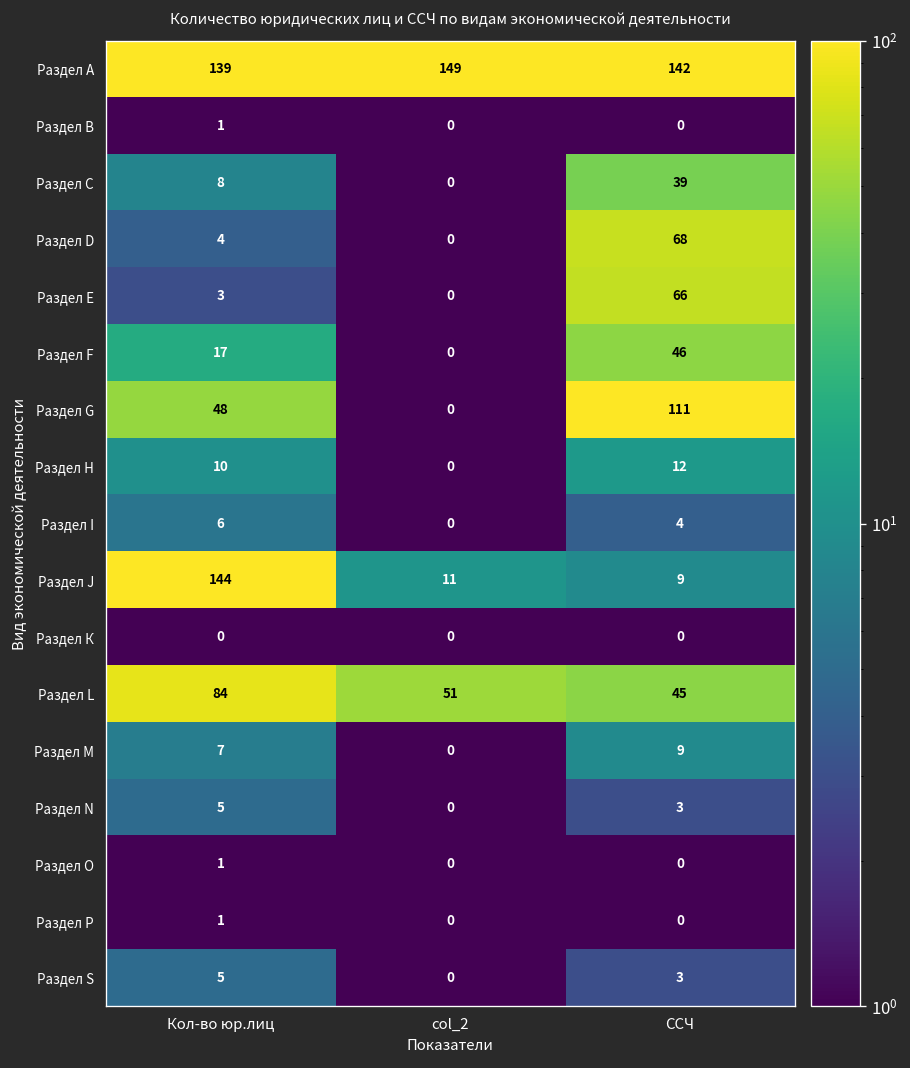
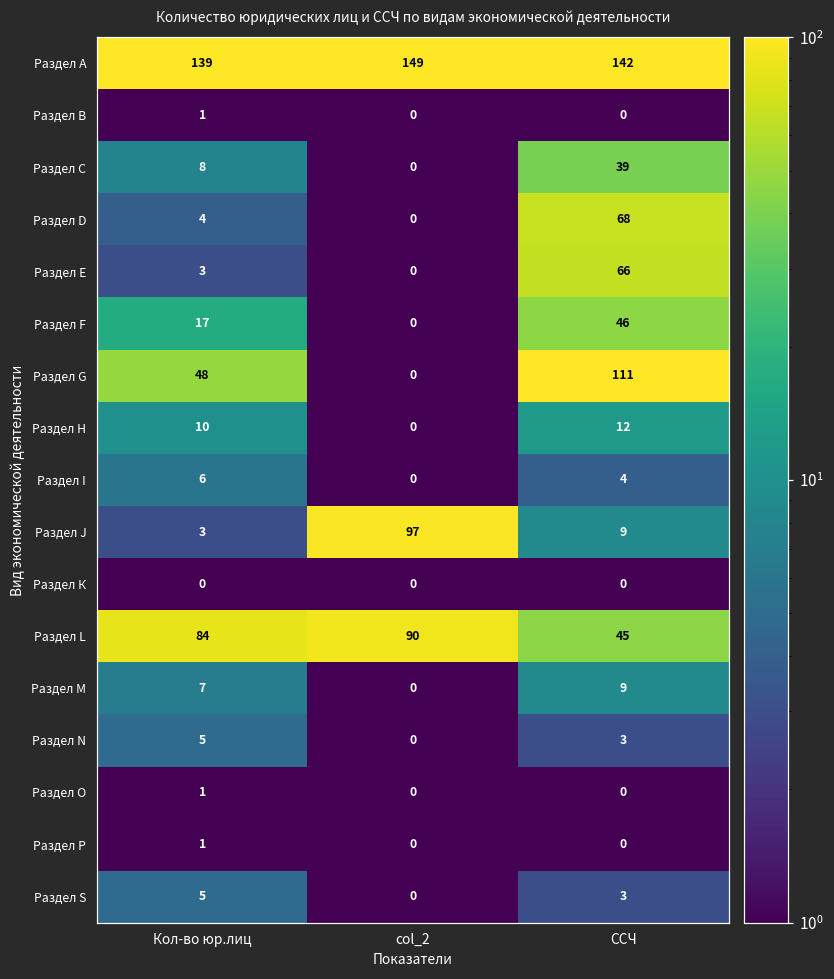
  {
    "Раздел A": {
      "Кол-во юр.лиц": 139,
      "col_2": 149,
      "ССЧ": 142
    },
    "Раздел В": {
      "Кол-во юр.лиц": 1,
      "col_2": 0,
      "ССЧ": 0
    },
    "Раздел С": {
      "Кол-во юр.лиц": 8,
      "col_2": 0,
      "ССЧ": 39
    },
    "Раздел D": {
      "Кол-во юр.лиц": 4,
      "col_2": 0,
      "ССЧ": 68
    },
    "Раздел Е": {
      "Кол-во юр.лиц": 3,
      "col_2": 0,
      "ССЧ": 66
    },
    "Раздел F": {
      "Кол-во юр.лиц": 17,
      "col_2": 0,
      "ССЧ": 46
    },
    "Раздел G": {
      "Кол-во юр.лиц": 48,
      "col_2": 0,
      "ССЧ": 111
    },
    "Раздел Н": {
      "Кол-во юр.лиц": 10,
      "col_2": 0,
      "ССЧ": 12
    },
    "Раздел I": {
      "Кол-во юр.лиц": 6,
      "col_2": 0,
      "ССЧ": 4
    },
    "Раздел J": {
-     "Кол-во юр.лиц": 144,
-     "col_2": 11,
+     "Кол-во юр.лиц": 3,
+     "col_2": 97,
      "ССЧ": 9
    },
    "Раздел К": {
      "Кол-во юр.лиц": 0,
      "col_2": 0,
      "ССЧ": 0
    },
    "Раздел L": {
      "Кол-во юр.лиц": 84,
-     "col_2": 51,
+     "col_2": 90,
      "ССЧ": 45
    },
    "Раздел М": {
      "Кол-во юр.лиц": 7,
      "col_2": 0,
      "ССЧ": 9
    },
    "Раздел N": {
      "Кол-во юр.лиц": 5,
      "col_2": 0,
      "ССЧ": 3
    },
    "Раздел О": {
      "Кол-во юр.лиц": 1,
      "col_2": 0,
      "ССЧ": 0
    },
    "Раздел Р": {
      "Кол-во юр.лиц": 1,
      "col_2": 0,
      "ССЧ": 0
    },
    "Раздел S": {
      "Кол-во юр.лиц": 5,
      "col_2": 0,
      "ССЧ": 3
    }
  }
